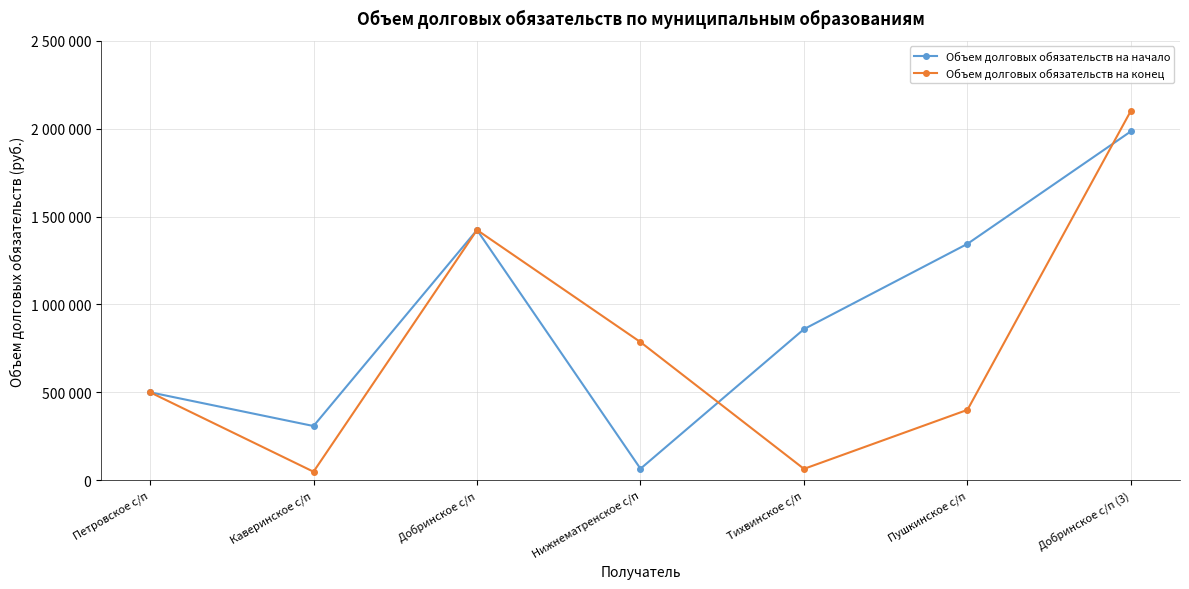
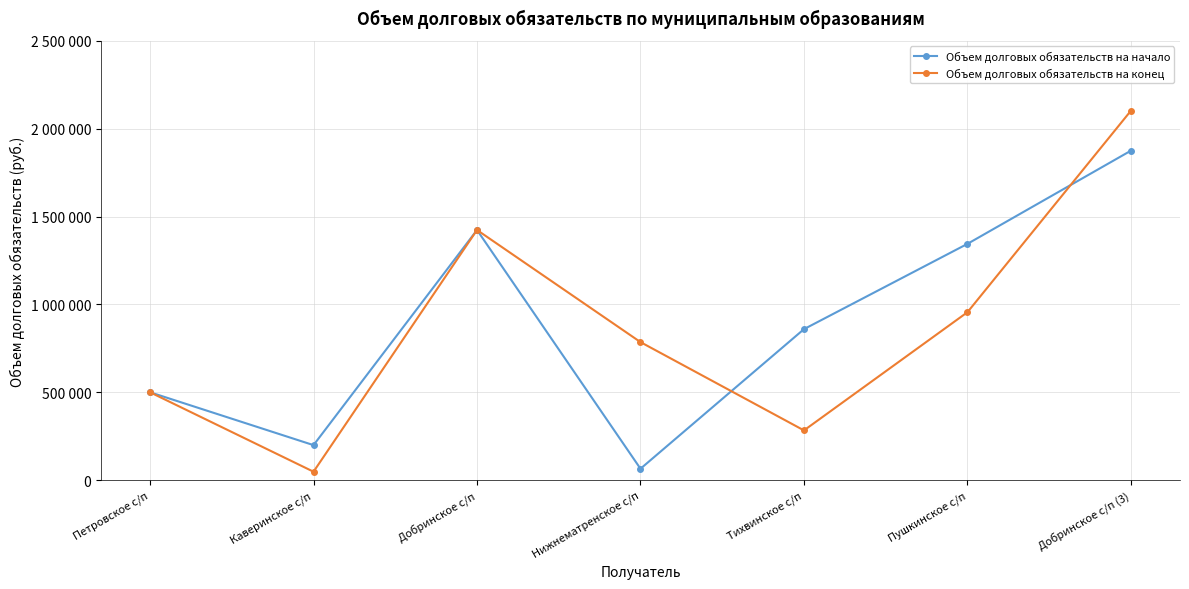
  {
    "Объем долговых обязательств на начало": {
-     "Каверинское с/п": 310000,
+     "Каверинское с/п": 200000,
      "Нижнематренское с/п": 60000,
      "Тихвинское с/п": 860000,
      "Пушкинское с/п": 1340000,
-     "Добринское с/п (3)": 1990000
+     "Добринское с/п (3)": 1880000
    },
    "Объем долговых обязательств на конец": {
      "Каверинское с/п": 50000,
      "Нижнематренское с/п": 790000,
-     "Тихвинское с/п": 60000,
-     "Пушкинское с/п": 400000,
+     "Тихвинское с/п": 280000,
+     "Пушкинское с/п": 960000,
      "Добринское с/п (3)": 2100000
    }
  }
